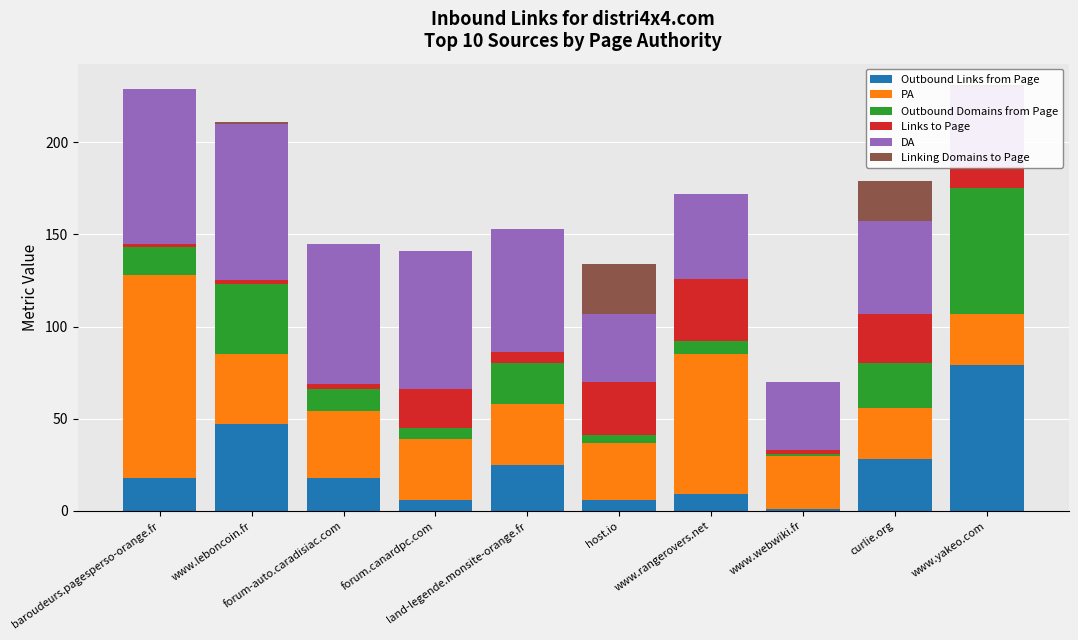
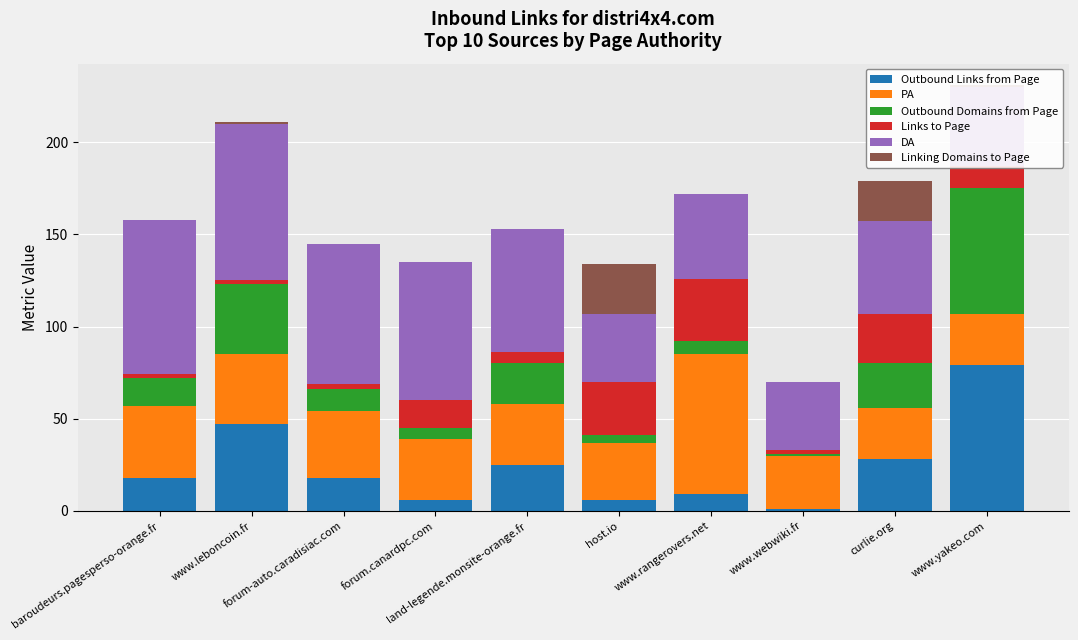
  {
    "Outbound Links from Page": {
      "baroudeurs.pagesperso-orange.fr": 18,
      "www.leboncoin.fr": 47,
      "forum-auto.caradisiac.com": 18,
      "forum.canardpc.com": 6,
      "land-legende.monsite-orange.fr": 25,
      "host.io": 6,
      "www.rangerovers.net": 9,
      "curlie.org": 28,
      "www.yakeo.com": 79
    },
    "PA": {
-     "baroudeurs.pagesperso-orange.fr": 110,
+     "baroudeurs.pagesperso-orange.fr": 39,
      "www.leboncoin.fr": 38,
      "forum-auto.caradisiac.com": 36,
      "forum.canardpc.com": 33,
      "land-legende.monsite-orange.fr": 33,
      "host.io": 31,
      "www.rangerovers.net": 76,
      "www.webwiki.fr": 29,
      "curlie.org": 28,
      "www.yakeo.com": 28
    },
    "Outbound Domains from Page": {
      "baroudeurs.pagesperso-orange.fr": 15,
      "www.leboncoin.fr": 38,
      "forum-auto.caradisiac.com": 12,
      "forum.canardpc.com": 6,
      "land-legende.monsite-orange.fr": 22,
      "host.io": 4,
      "www.rangerovers.net": 7,
      "curlie.org": 24,
      "www.yakeo.com": 68
    },
    "Links to Page": {
      "baroudeurs.pagesperso-orange.fr": 2,
      "www.leboncoin.fr": 2,
      "forum-auto.caradisiac.com": 3,
-     "forum.canardpc.com": 21,
+     "forum.canardpc.com": 15,
      "land-legende.monsite-orange.fr": 6,
      "host.io": 29,
      "www.rangerovers.net": 34,
      "www.webwiki.fr": 2,
      "curlie.org": 27
    },
    "DA": {
      "baroudeurs.pagesperso-orange.fr": 84,
      "www.leboncoin.fr": 85,
      "forum-auto.caradisiac.com": 76,
      "forum.canardpc.com": 75,
      "land-legende.monsite-orange.fr": 67,
      "host.io": 37,
      "www.rangerovers.net": 46,
      "www.webwiki.fr": 37,
      "curlie.org": 50
    },
    "Linking Domains to Page": {
      "baroudeurs.pagesperso-orange.fr": 0,
      "forum-auto.caradisiac.com": 0,
      "forum.canardpc.com": 0,
      "land-legende.monsite-orange.fr": 0,
      "host.io": 27,
      "www.rangerovers.net": 0,
      "www.webwiki.fr": 0,
      "curlie.org": 22
    }
  }
